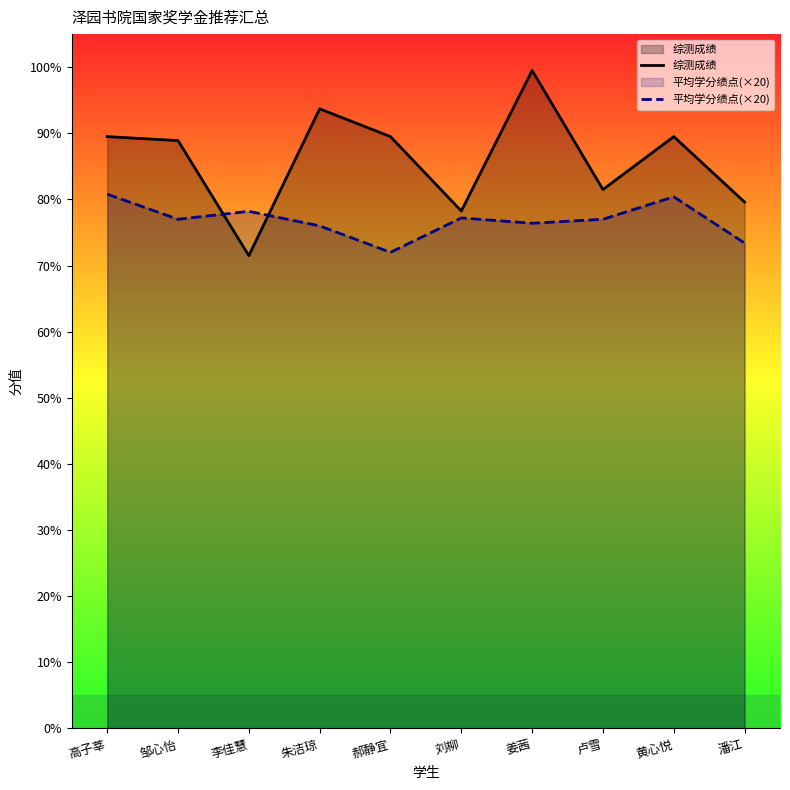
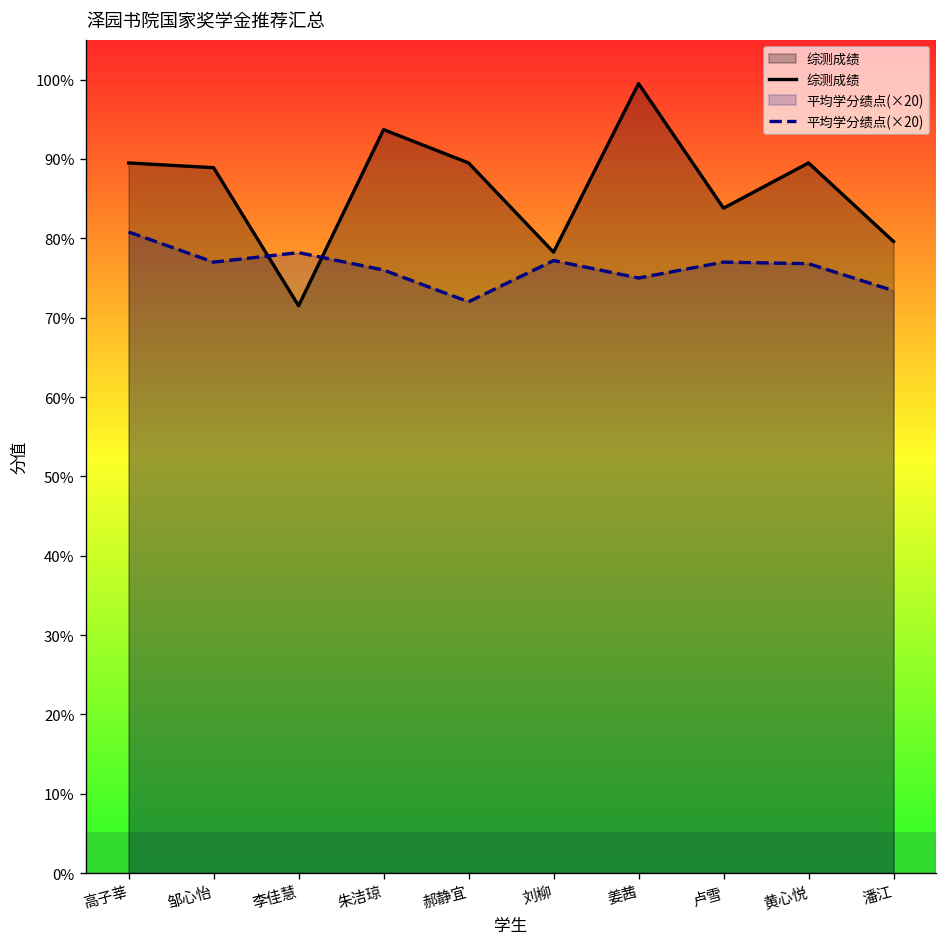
  {
    "综测成绩": {
      "高子莘": "90%",
      "邹心怡": "89%",
      "李佳慧": "72%",
      "朱洁琼": "94%",
      "郝静宜": "90%",
      "刘柳": "78%",
      "姜茜": "100%",
-     "卢雪": "82%",
+     "卢雪": "84%",
      "黄心悦": "90%",
      "潘江": "80%"
    },
    "平均学分绩点(×20)": {
      "高子莘": "81%",
      "邹心怡": "77%",
      "李佳慧": "78%",
      "朱洁琼": "76%",
      "郝静宜": "72%",
      "刘柳": "77%",
-     "姜茜": "76%",
+     "姜茜": "75%",
      "卢雪": "77%",
-     "黄心悦": "80%",
+     "黄心悦": "77%",
      "潘江": "73%"
    }
  }
